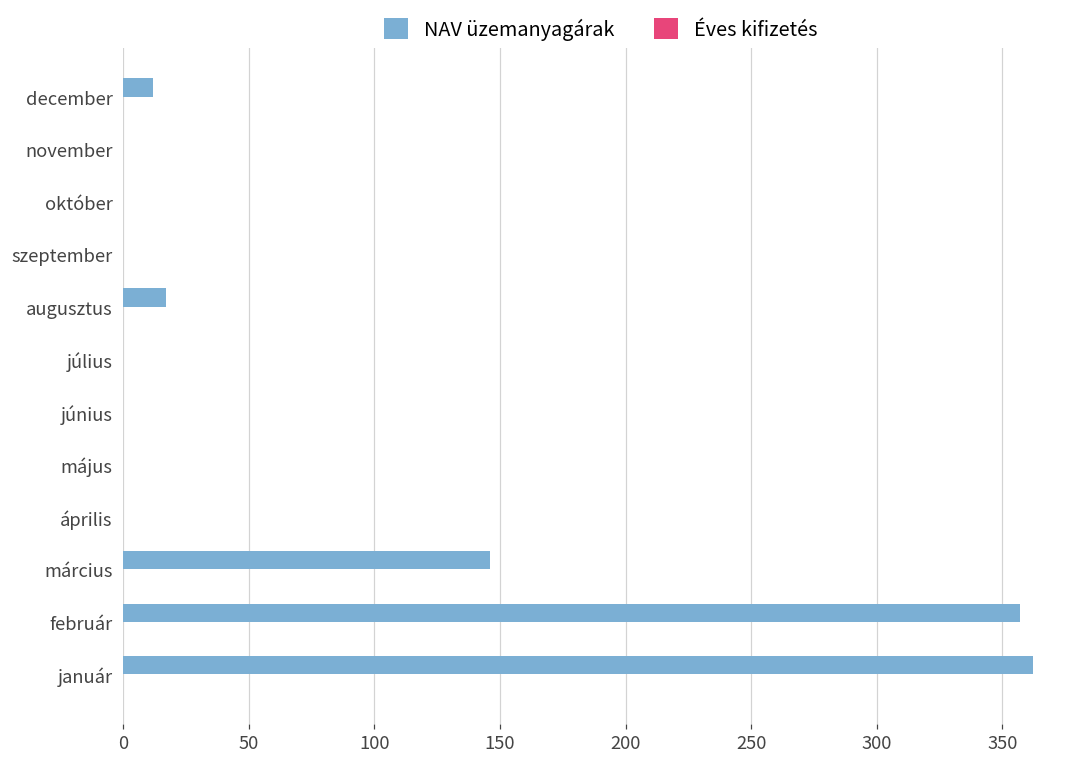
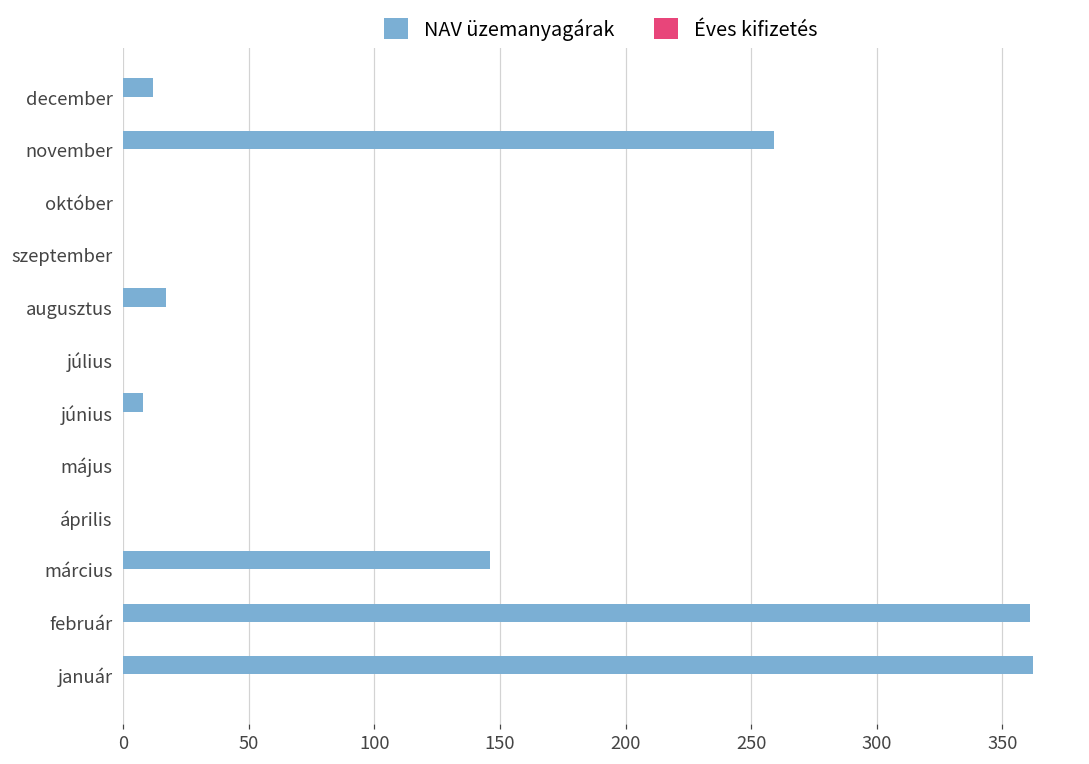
  {
    "NAV üzemanyagárak": {
      "december": 12,
-     "november": 0,
+     "november": 259,
      "október": 0,
      "szeptember": 0,
      "augusztus": 17,
      "július": 0,
-     "június": 0,
+     "június": 8,
      "május": 0,
      "április": 0,
      "március": 146,
-     "február": 357,
+     "február": 361,
      "január": 362
    },
    "Éves kifizetés": {
      "december": 0,
      "november": 0,
      "október": 0,
      "szeptember": 0,
      "augusztus": 0,
      "július": 0,
      "június": 0,
      "május": 0,
      "április": 0,
      "március": 0,
      "február": 0,
      "január": 0
    }
  }
